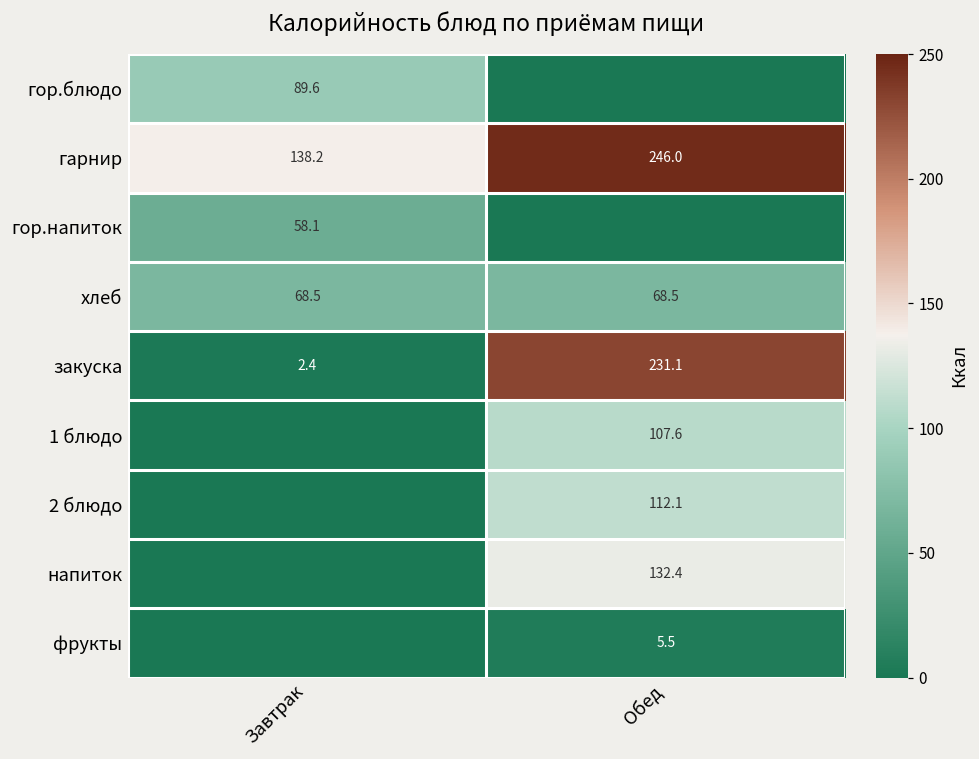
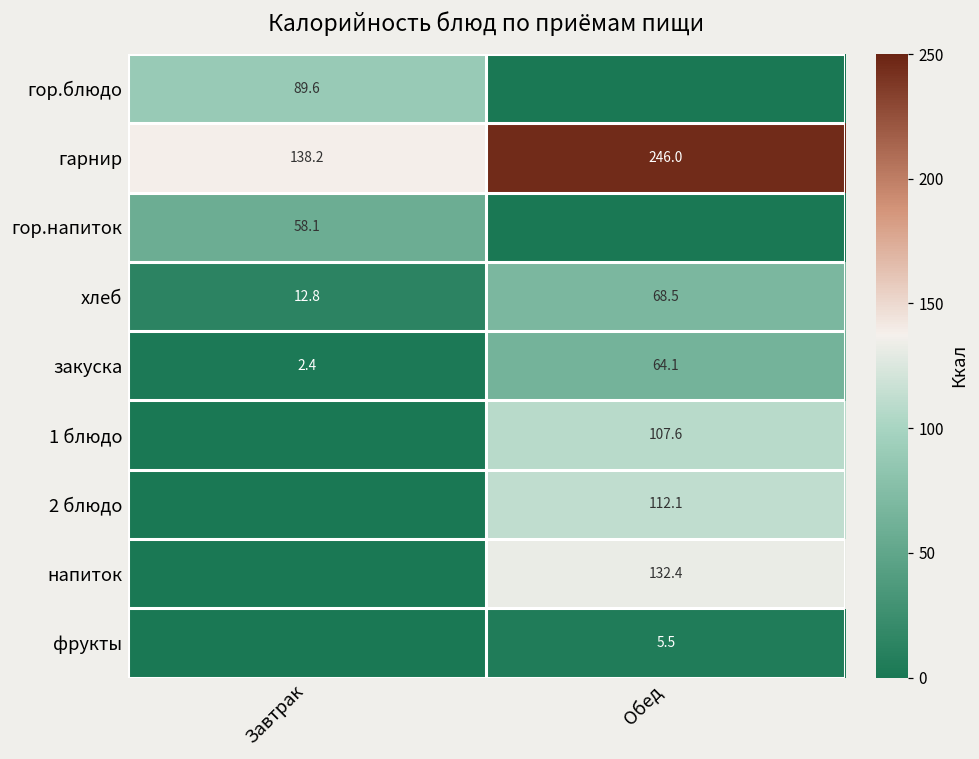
  {
    "гор.блюдо": {
      "Завтрак": 89.6
    },
    "гарнир": {
      "Завтрак": 138.2,
      "Обед": 246.0
    },
    "гор.напиток": {
      "Завтрак": 58.1
    },
    "хлеб": {
-     "Завтрак": 68.5,
+     "Завтрак": 12.8,
      "Обед": 68.5
    },
    "закуска": {
      "Завтрак": 2.4,
-     "Обед": 231.1
+     "Обед": 64.1
    },
    "1 блюдо": {
      "Обед": 107.6
    },
    "2 блюдо": {
      "Обед": 112.1
    },
    "напиток": {
      "Обед": 132.4
    },
    "фрукты": {
      "Обед": 5.5
    }
  }
